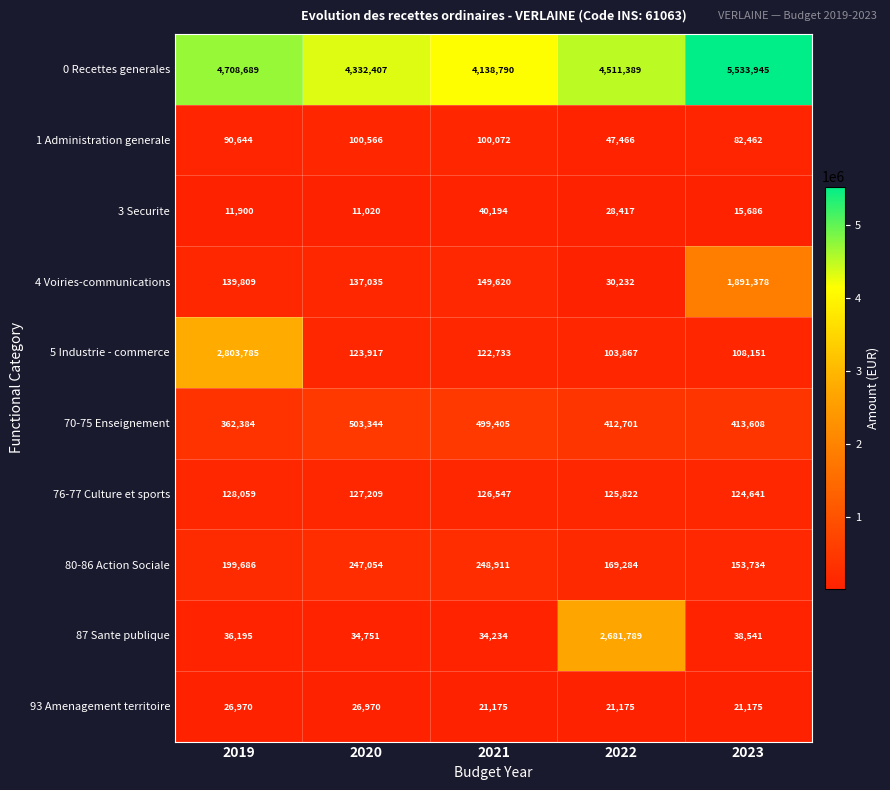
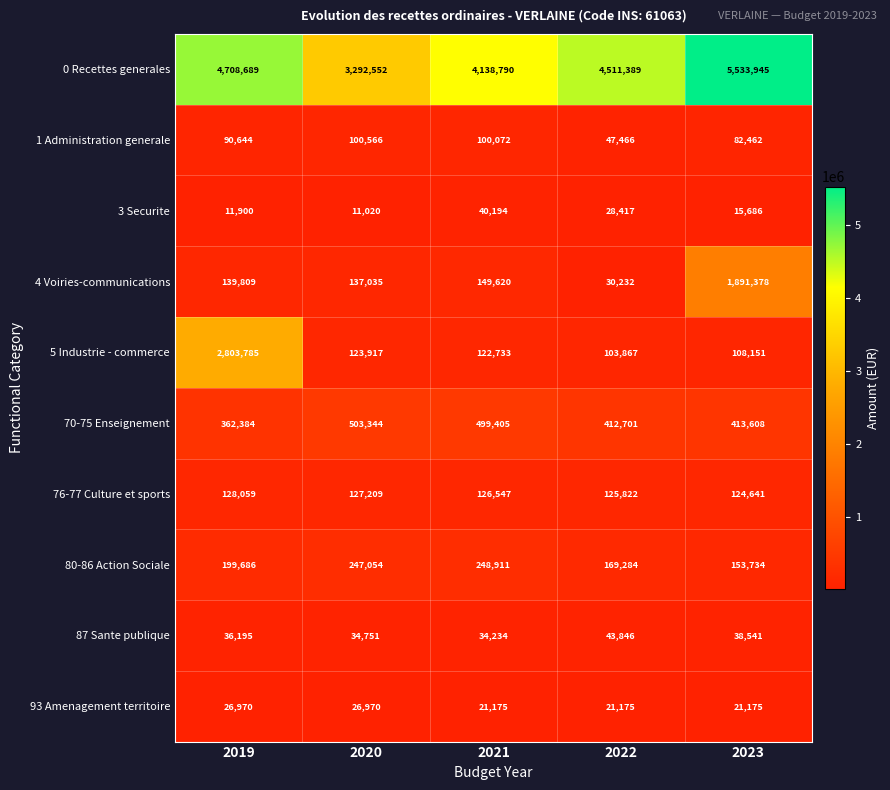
  {
    "0 Recettes generales": {
      "2019": "4,708,689",
-     "2020": "4,332,407",
+     "2020": "3,292,552",
      "2021": "4,138,790",
      "2022": "4,511,389",
      "2023": "5,533,945"
    },
    "1 Administration generale": {
      "2019": "90,644",
      "2020": "100,566",
      "2021": "100,072",
      "2022": "47,466",
      "2023": "82,462"
    },
    "3 Securite": {
      "2019": "11,900",
      "2020": "11,020",
      "2021": "40,194",
      "2022": "28,417",
      "2023": "15,686"
    },
    "4 Voiries-communications": {
      "2019": "139,809",
      "2020": "137,035",
      "2021": "149,620",
      "2022": "30,232",
      "2023": "1,891,378"
    },
    "5 Industrie - commerce": {
      "2019": "2,803,785",
      "2020": "123,917",
      "2021": "122,733",
      "2022": "103,867",
      "2023": "108,151"
    },
    "70-75 Enseignement": {
      "2019": "362,384",
      "2020": "503,344",
      "2021": "499,405",
      "2022": "412,701",
      "2023": "413,608"
    },
    "76-77 Culture et sports": {
      "2019": "128,059",
      "2020": "127,209",
      "2021": "126,547",
      "2022": "125,822",
      "2023": "124,641"
    },
    "80-86 Action Sociale": {
      "2019": "199,686",
      "2020": "247,054",
      "2021": "248,911",
      "2022": "169,284",
      "2023": "153,734"
    },
    "87 Sante publique": {
      "2019": "36,195",
      "2020": "34,751",
      "2021": "34,234",
-     "2022": "2,681,789",
+     "2022": "43,846",
      "2023": "38,541"
    },
    "93 Amenagement territoire": {
      "2019": "26,970",
      "2020": "26,970",
      "2021": "21,175",
      "2022": "21,175",
      "2023": "21,175"
    }
  }
